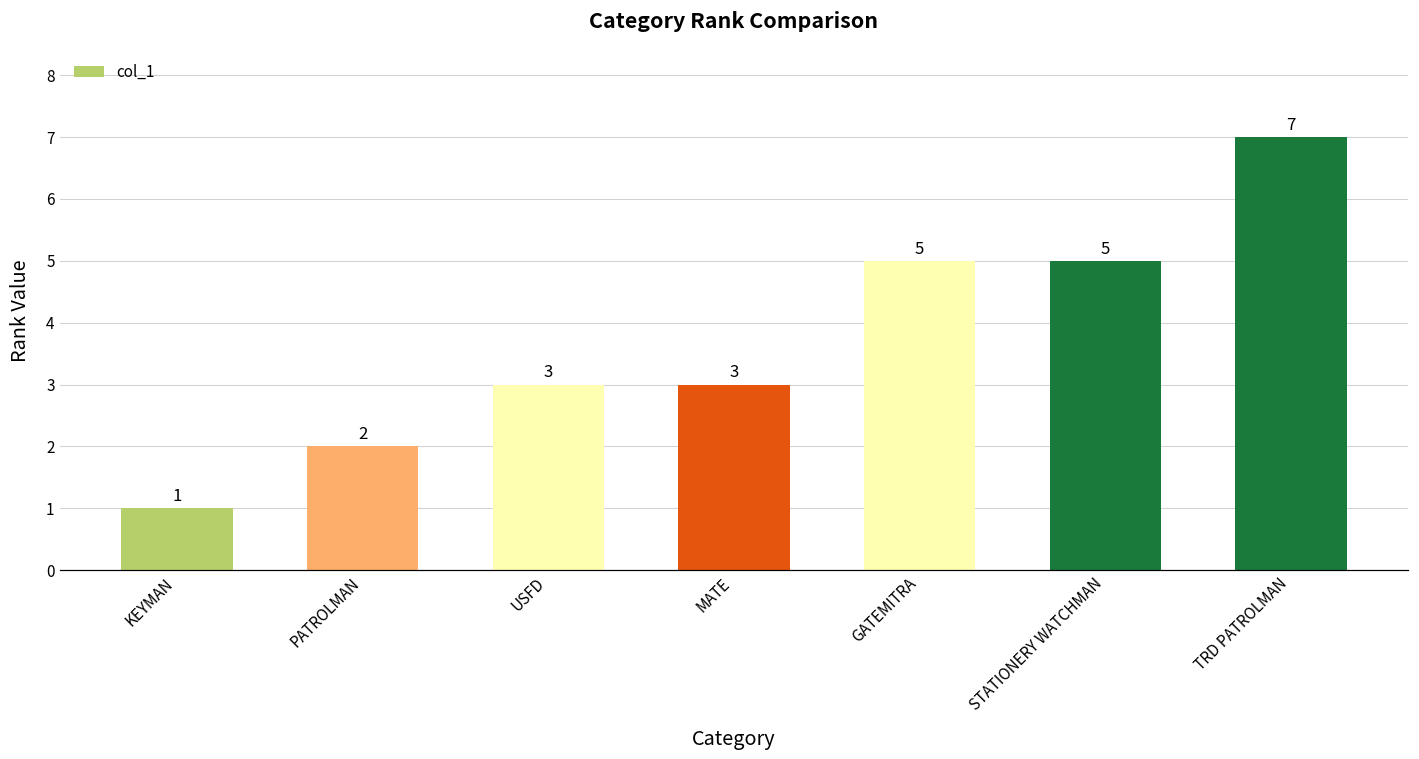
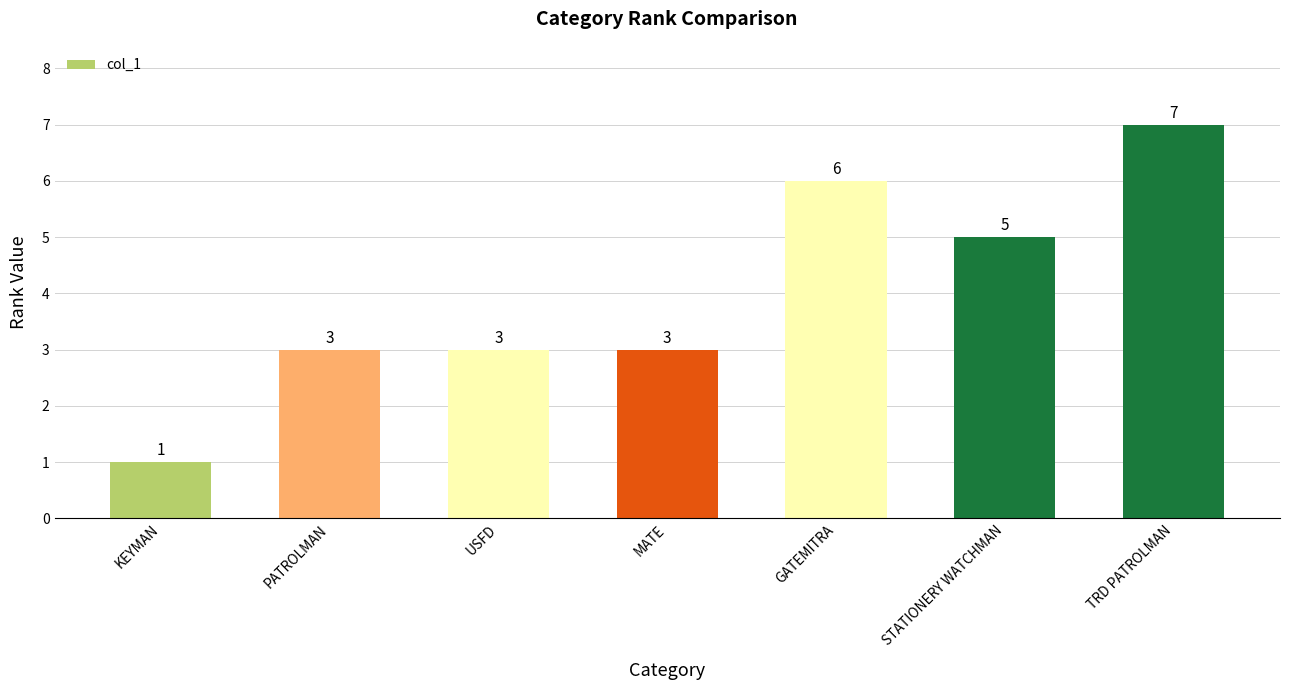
  {
    "KEYMAN": 1,
-   "PATROLMAN": 2,
+   "PATROLMAN": 3,
    "USFD": 3,
    "MATE": 3,
-   "GATEMITRA": 5,
+   "GATEMITRA": 6,
    "STATIONERY WATCHMAN": 5,
    "TRD PATROLMAN": 7
  }
